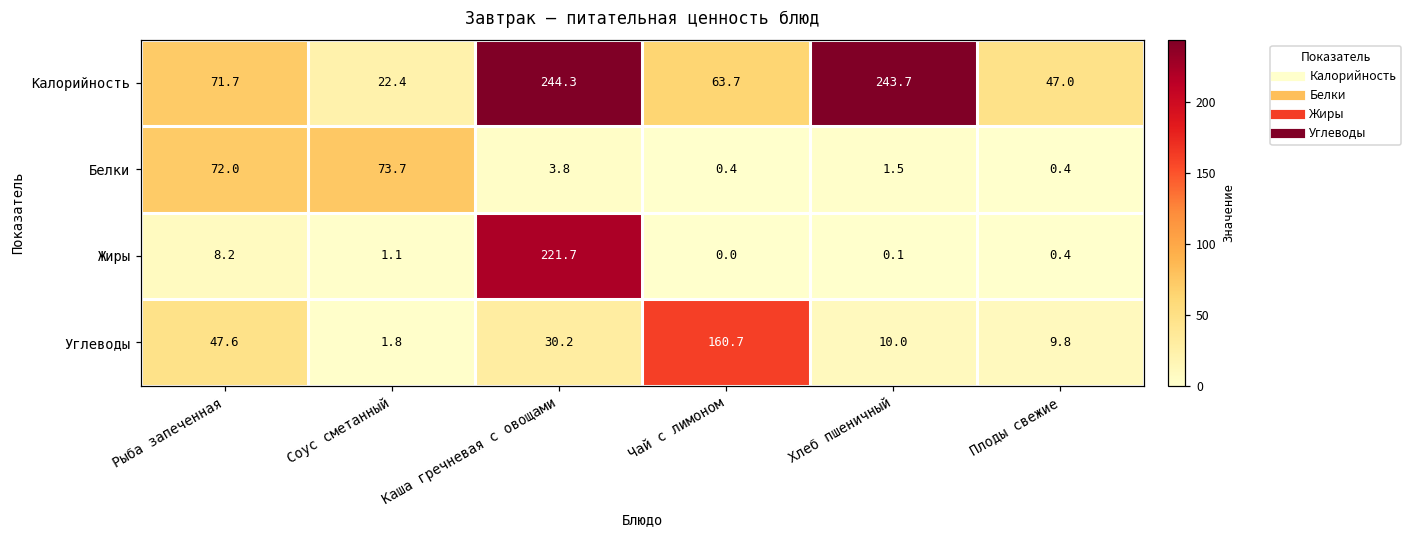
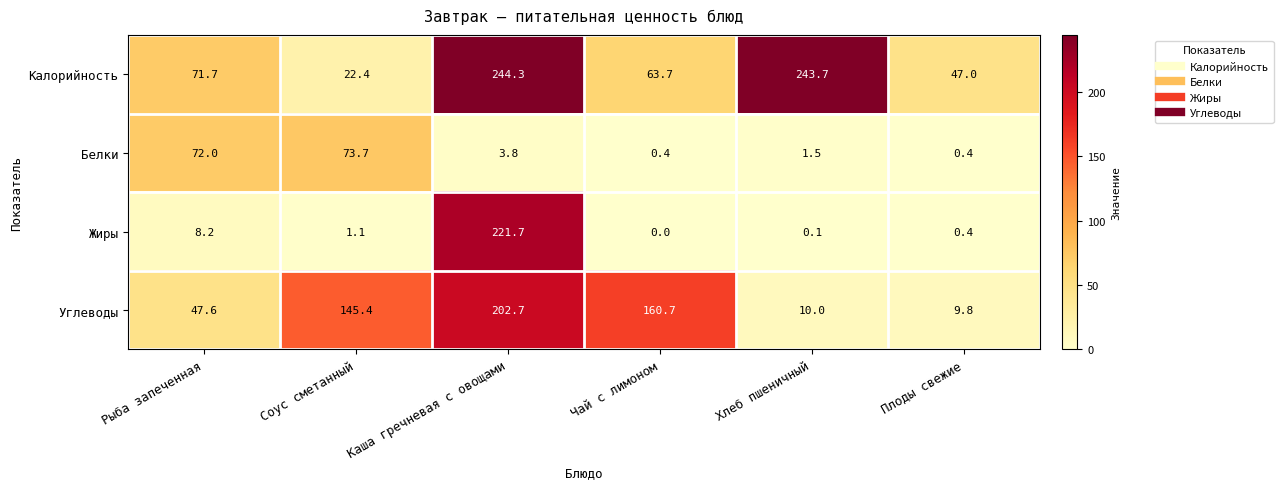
  {
    "Калорийность": {
      "Рыба запеченная": 71.7,
      "Соус сметанный": 22.4,
      "Каша гречневая с овощами": 244.3,
      "Чай с лимоном": 63.7,
      "Хлеб пшеничный": 243.7,
      "Плоды свежие": 47.0
    },
    "Белки": {
      "Рыба запеченная": 72.0,
      "Соус сметанный": 73.7,
      "Каша гречневая с овощами": 3.8,
      "Чай с лимоном": 0.4,
      "Хлеб пшеничный": 1.5,
      "Плоды свежие": 0.4
    },
    "Жиры": {
      "Рыба запеченная": 8.2,
      "Соус сметанный": 1.1,
      "Каша гречневая с овощами": 221.7,
      "Чай с лимоном": 0.0,
      "Хлеб пшеничный": 0.1,
      "Плоды свежие": 0.4
    },
    "Углеводы": {
      "Рыба запеченная": 47.6,
-     "Соус сметанный": 1.8,
-     "Каша гречневая с овощами": 30.2,
+     "Соус сметанный": 145.4,
+     "Каша гречневая с овощами": 202.7,
      "Чай с лимоном": 160.7,
      "Хлеб пшеничный": 10.0,
      "Плоды свежие": 9.8
    }
  }
